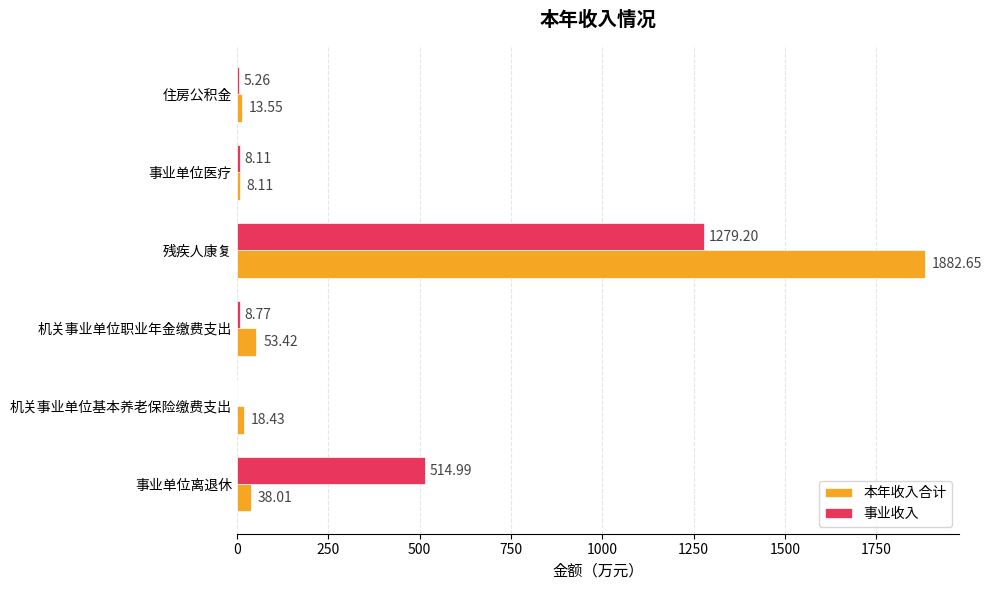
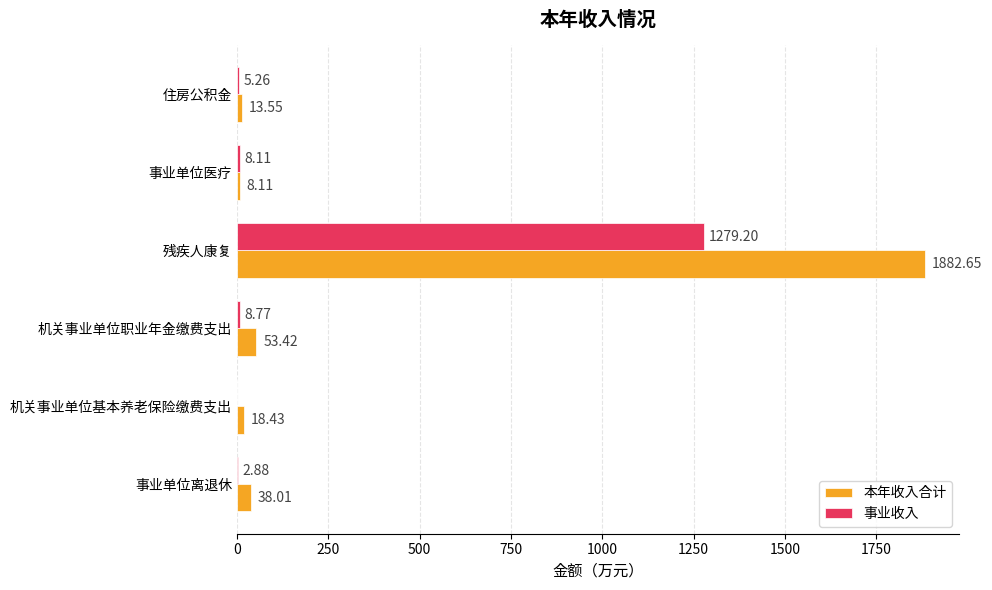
  {
    "本年收入合计": {
      "住房公积金": 13.55,
      "事业单位医疗": 8.11,
      "残疾人康复": 1882.65,
      "机关事业单位职业年金缴费支出": 53.42,
      "机关事业单位基本养老保险缴费支出": 18.43,
      "事业单位离退休": 38.01
    },
    "事业收入": {
      "住房公积金": 5.26,
      "事业单位医疗": 8.11,
      "残疾人康复": 1279.20,
      "机关事业单位职业年金缴费支出": 8.77,
-     "事业单位离退休": 514.99
+     "事业单位离退休": 2.88
    }
  }
